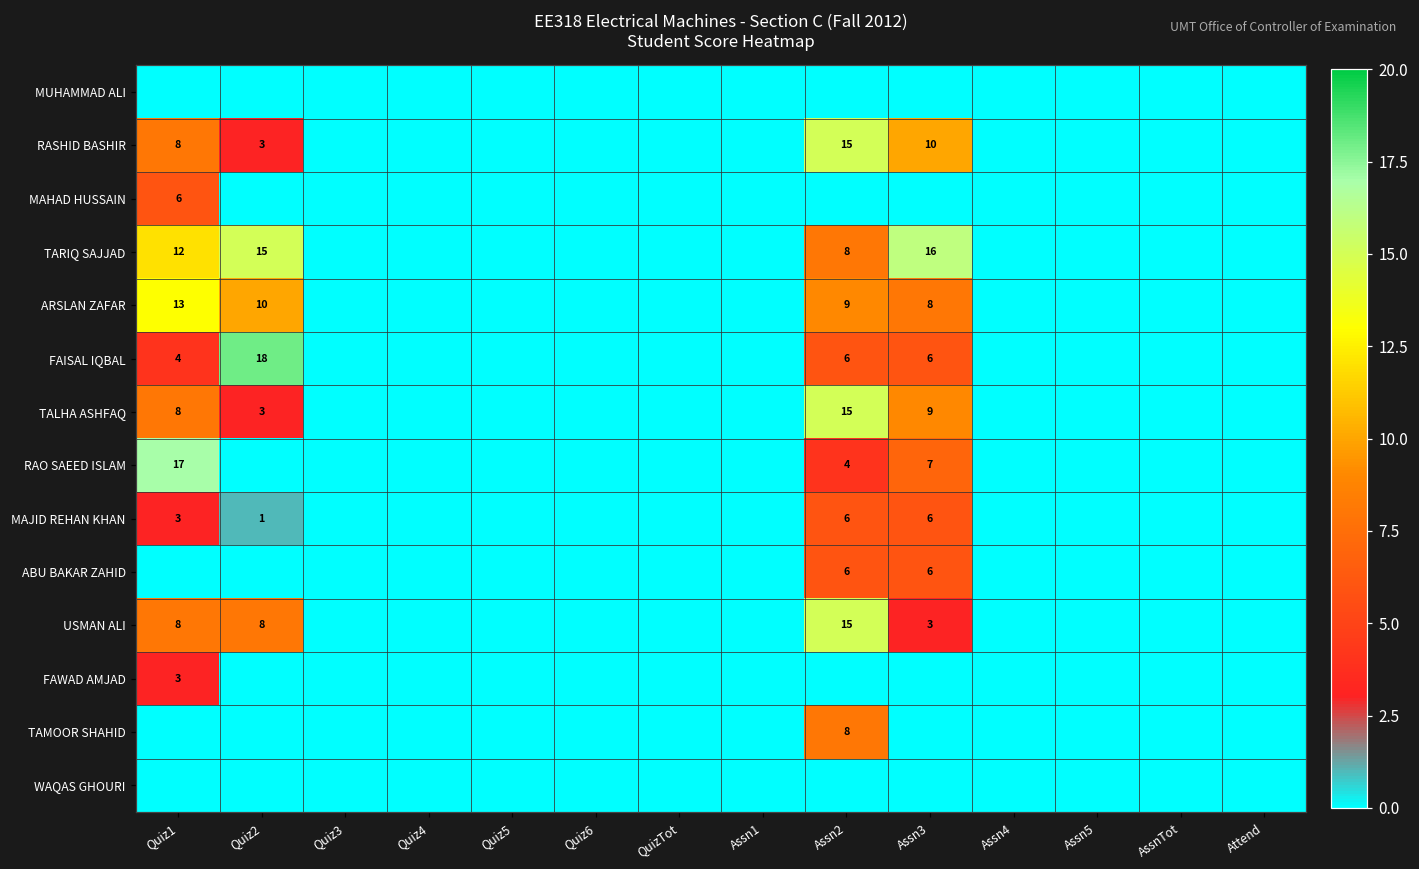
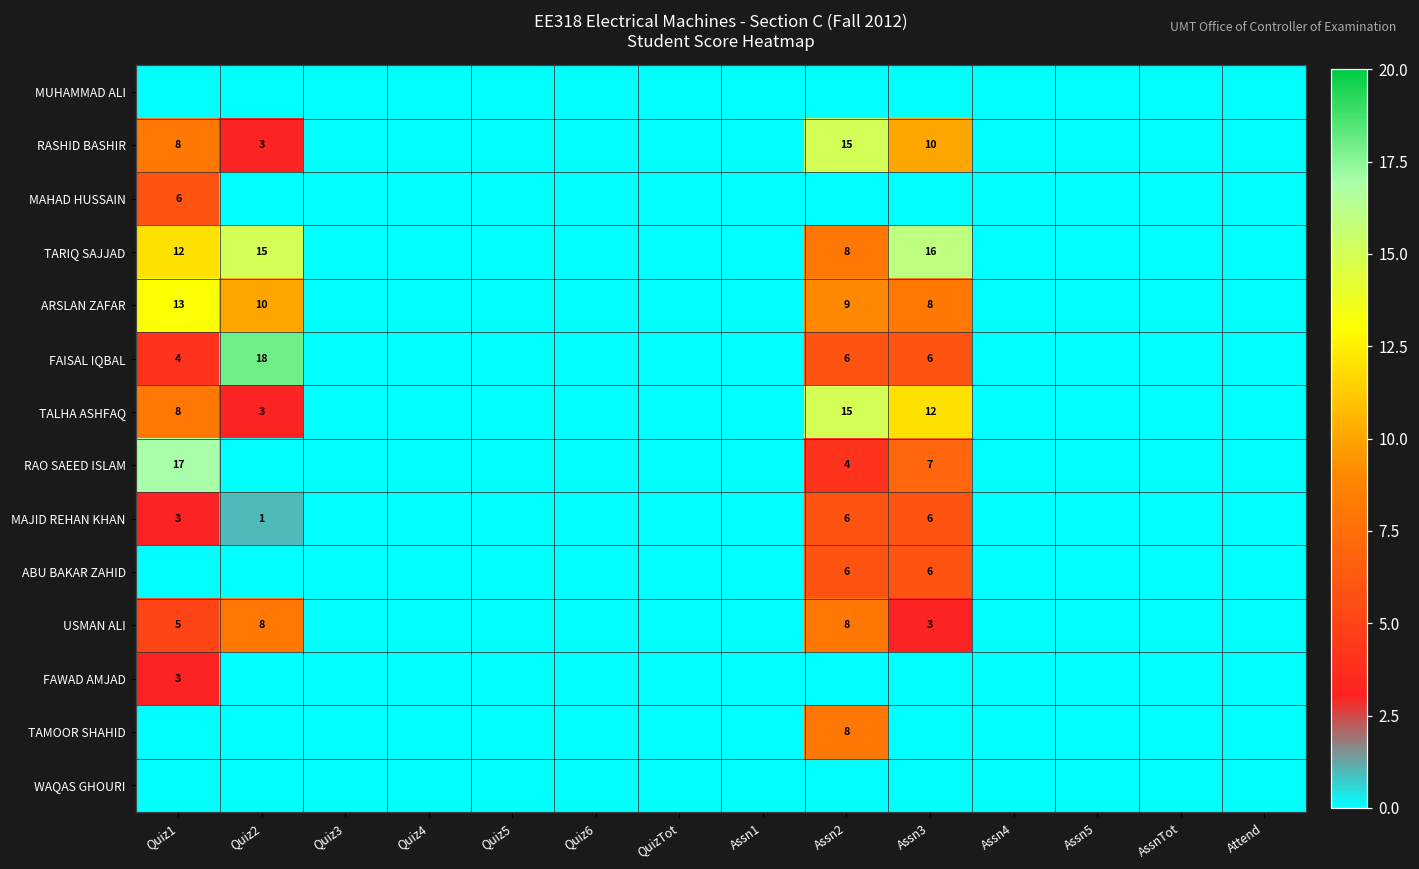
  {
    "RASHID BASHIR": {
      "Quiz1": 8,
      "Quiz2": 3,
      "Assn2": 15,
      "Assn3": 10
    },
    "MAHAD HUSSAIN": {
      "Quiz1": 6
    },
    "TARIQ SAJJAD": {
      "Quiz1": 12,
      "Quiz2": 15,
      "Assn2": 8,
      "Assn3": 16
    },
    "ARSLAN ZAFAR": {
      "Quiz1": 13,
      "Quiz2": 10,
      "Assn2": 9,
      "Assn3": 8
    },
    "FAISAL IQBAL": {
      "Quiz1": 4,
      "Quiz2": 18,
      "Assn2": 6,
      "Assn3": 6
    },
    "TALHA ASHFAQ": {
      "Quiz1": 8,
      "Quiz2": 3,
      "Assn2": 15,
-     "Assn3": 9
+     "Assn3": 12
    },
    "RAO SAEED ISLAM": {
      "Quiz1": 17,
      "Assn2": 4,
      "Assn3": 7
    },
    "MAJID REHAN KHAN": {
      "Quiz1": 3,
      "Quiz2": 1,
      "Assn2": 6,
      "Assn3": 6
    },
    "ABU BAKAR ZAHID": {
      "Assn2": 6,
      "Assn3": 6
    },
    "USMAN ALI": {
-     "Quiz1": 8,
+     "Quiz1": 5,
      "Quiz2": 8,
-     "Assn2": 15,
+     "Assn2": 8,
      "Assn3": 3
    },
    "FAWAD AMJAD": {
      "Quiz1": 3
    },
    "TAMOOR SHAHID": {
      "Assn2": 8
    }
  }
